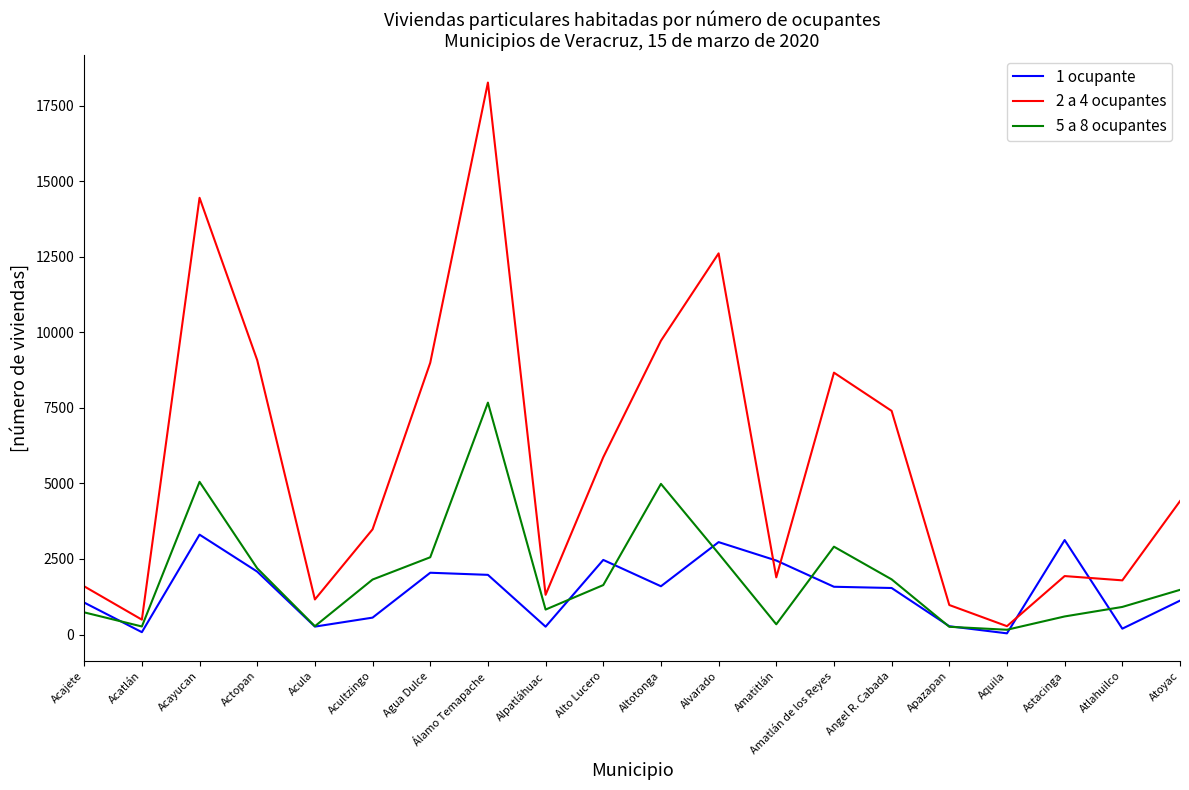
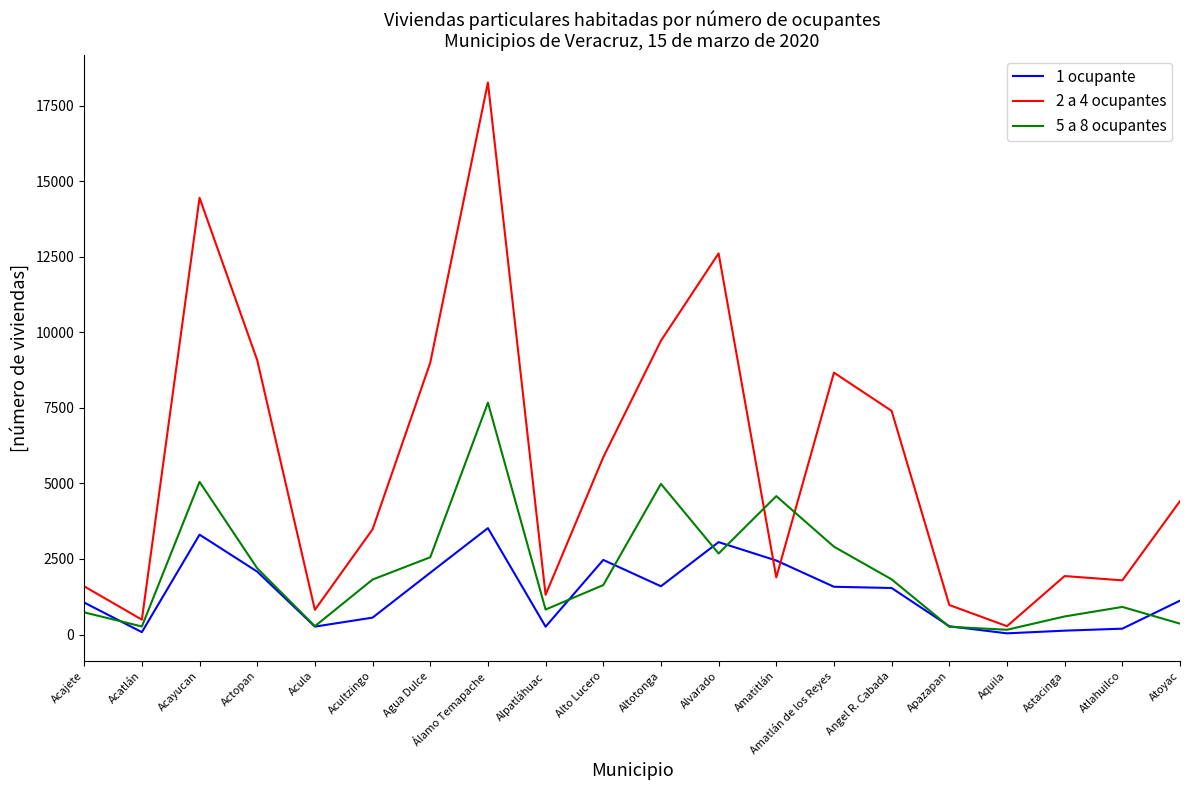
  {
    "1 ocupante": {
      "Acajete": 1100,
      "Acatlán": 100,
      "Acayucan": 3300,
      "Actopan": 2100,
      "Acultzingo": 600,
      "Agua Dulce": 2000,
-     "Álamo Temapache": 2000,
+     "Álamo Temapache": 3500,
      "Alpatláhuac": 300,
      "Alto Lucero": 2500,
      "Altotonga": 1600,
      "Alvarado": 3100,
      "Amatitlán": 2400,
      "Amatlán de los Reyes": 1600,
      "Angel R. Cabada": 1500,
      "Aquila": 0,
-     "Astacinga": 3100,
+     "Astacinga": 100,
      "Atlahuilco": 200,
      "Atoyac": 1100
    },
    "2 a 4 ocupantes": {
      "Acajete": 1600,
      "Acatlán": 500,
      "Acayucan": 14400,
      "Actopan": 9100,
-     "Acula": 1200,
+     "Acula": 800,
      "Acultzingo": 3500,
      "Agua Dulce": 9000,
      "Álamo Temapache": 18300,
      "Alpatláhuac": 1300,
      "Alto Lucero": 5900,
      "Altotonga": 9700,
      "Alvarado": 12600,
      "Amatitlán": 1900,
      "Amatlán de los Reyes": 8700,
      "Angel R. Cabada": 7400,
      "Apazapan": 1000,
      "Aquila": 300,
      "Astacinga": 1900,
      "Atlahuilco": 1800,
      "Atoyac": 4400
    },
    "5 a 8 ocupantes": {
      "Acajete": 700,
      "Acatlán": 300,
      "Acayucan": 5100,
      "Actopan": 2200,
      "Acultzingo": 1800,
      "Agua Dulce": 2600,
      "Álamo Temapache": 7700,
      "Alpatláhuac": 800,
      "Alto Lucero": 1600,
      "Altotonga": 5000,
      "Alvarado": 2700,
-     "Amatitlán": 300,
+     "Amatitlán": 4600,
      "Amatlán de los Reyes": 2900,
      "Angel R. Cabada": 1800,
      "Aquila": 200,
      "Astacinga": 600,
      "Atlahuilco": 900,
-     "Atoyac": 1500
+     "Atoyac": 400
    }
  }
